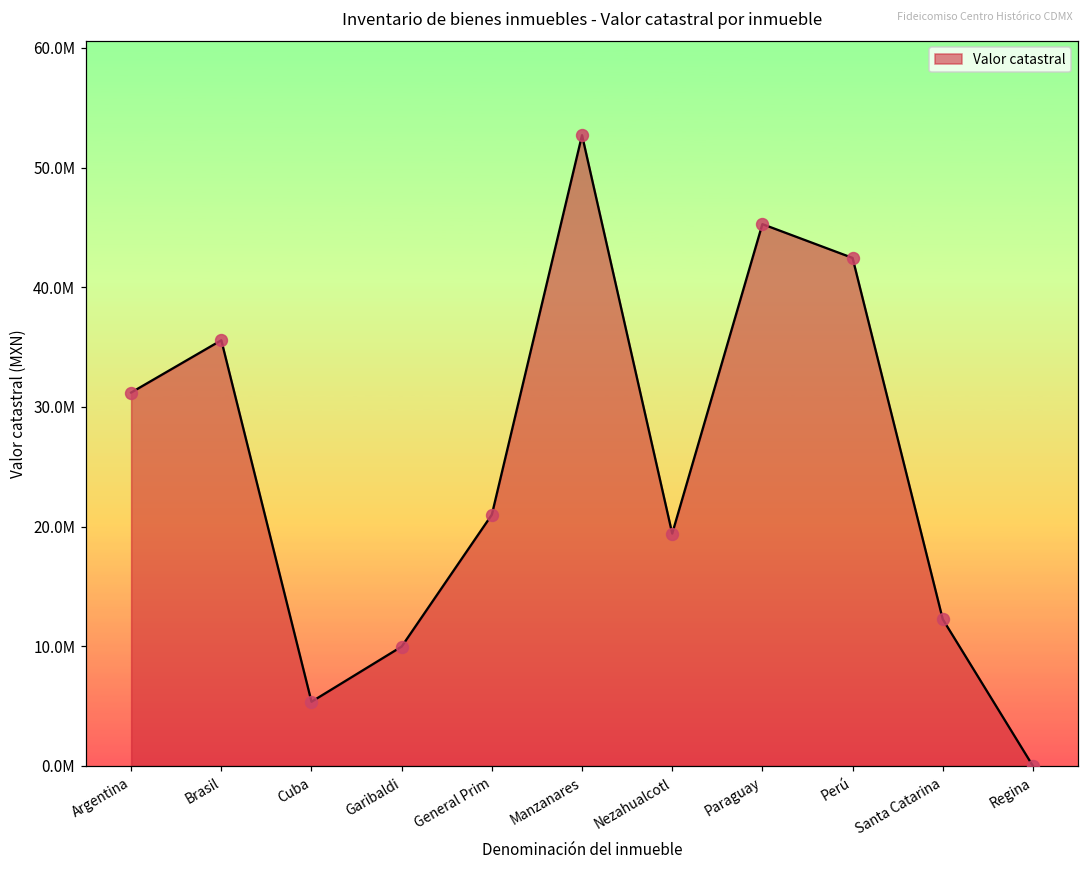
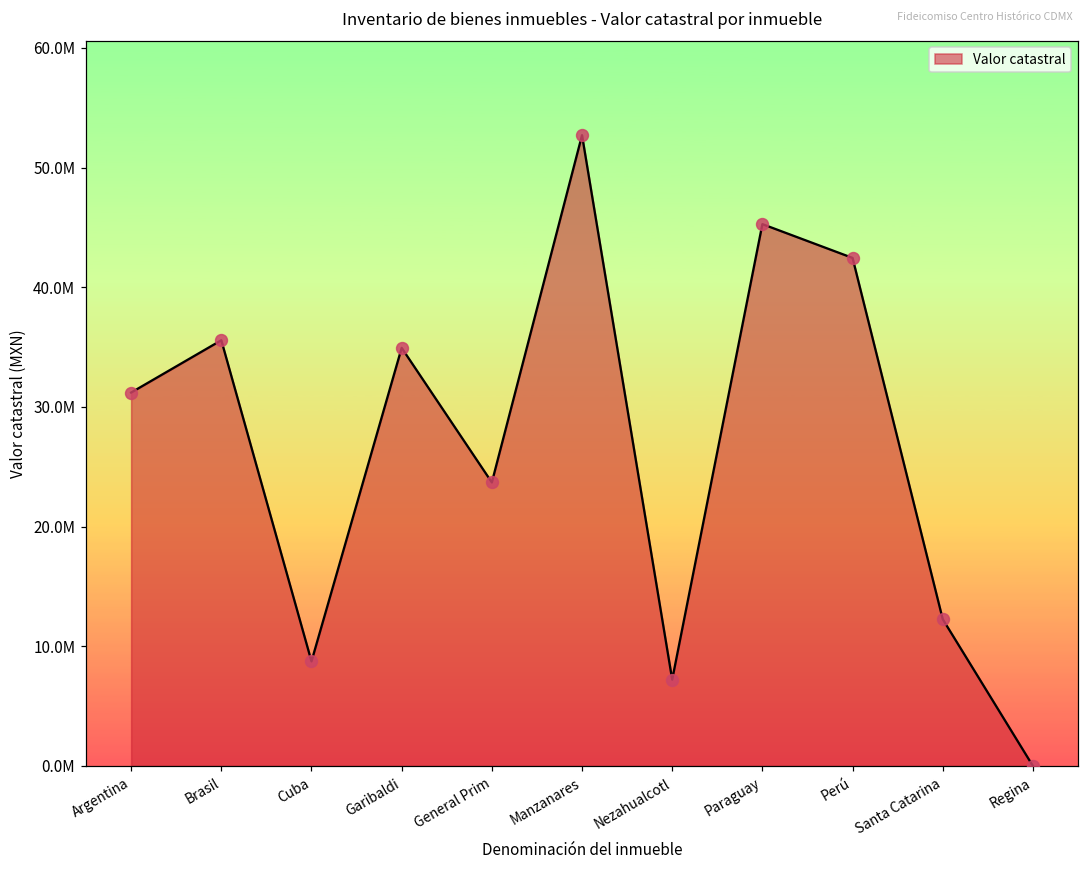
  {
    "Argentina": 31200000,
    "Brasil": 35600000,
-   "Cuba": 5400000,
-   "Garibaldi": 10000000,
-   "General Prim": 21000000,
+   "Cuba": 8700000,
+   "Garibaldi": 34900000,
+   "General Prim": 23700000,
    "Manzanares": 52700000,
-   "Nezahualcotl": 19400000,
+   "Nezahualcotl": 7200000,
    "Paraguay": 45300000,
    "Perú": 42400000,
    "Santa Catarina": 12300000,
    "Regina": 0
  }
